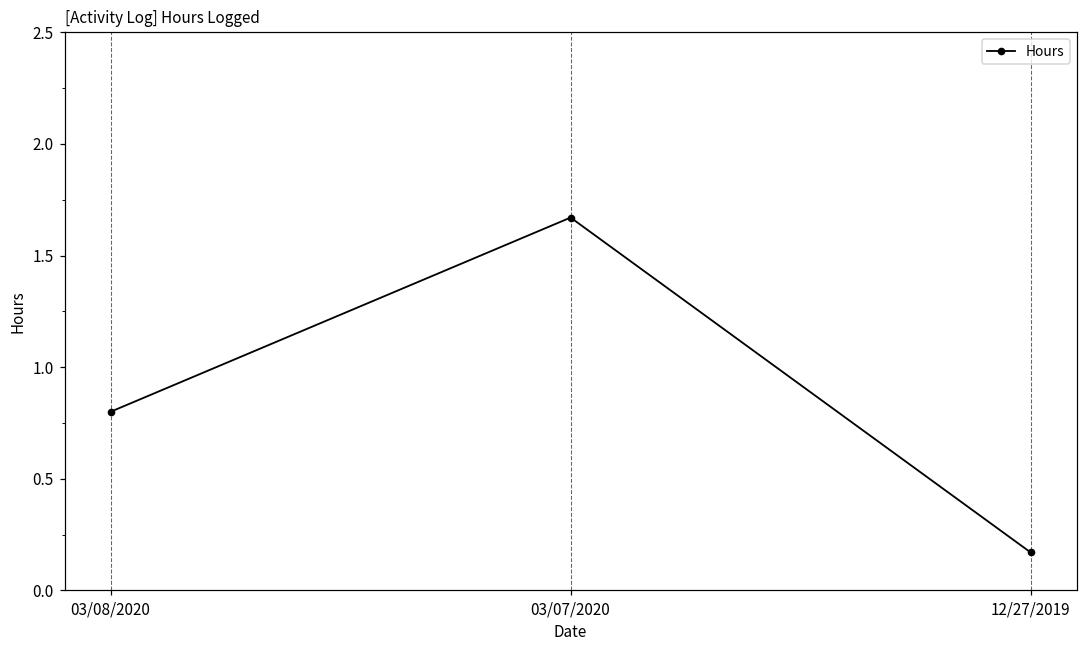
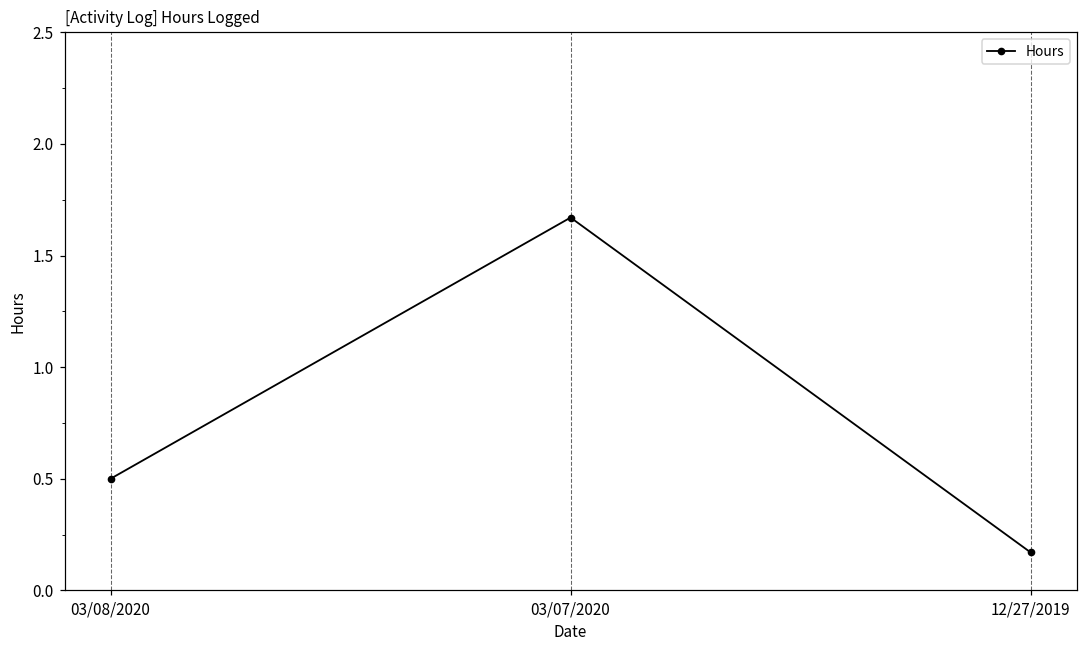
  {
-   "03/08/2020": 0.8,
+   "03/08/2020": 0.5,
    "03/07/2020": 1.67,
    "12/27/2019": 0.17
  }
